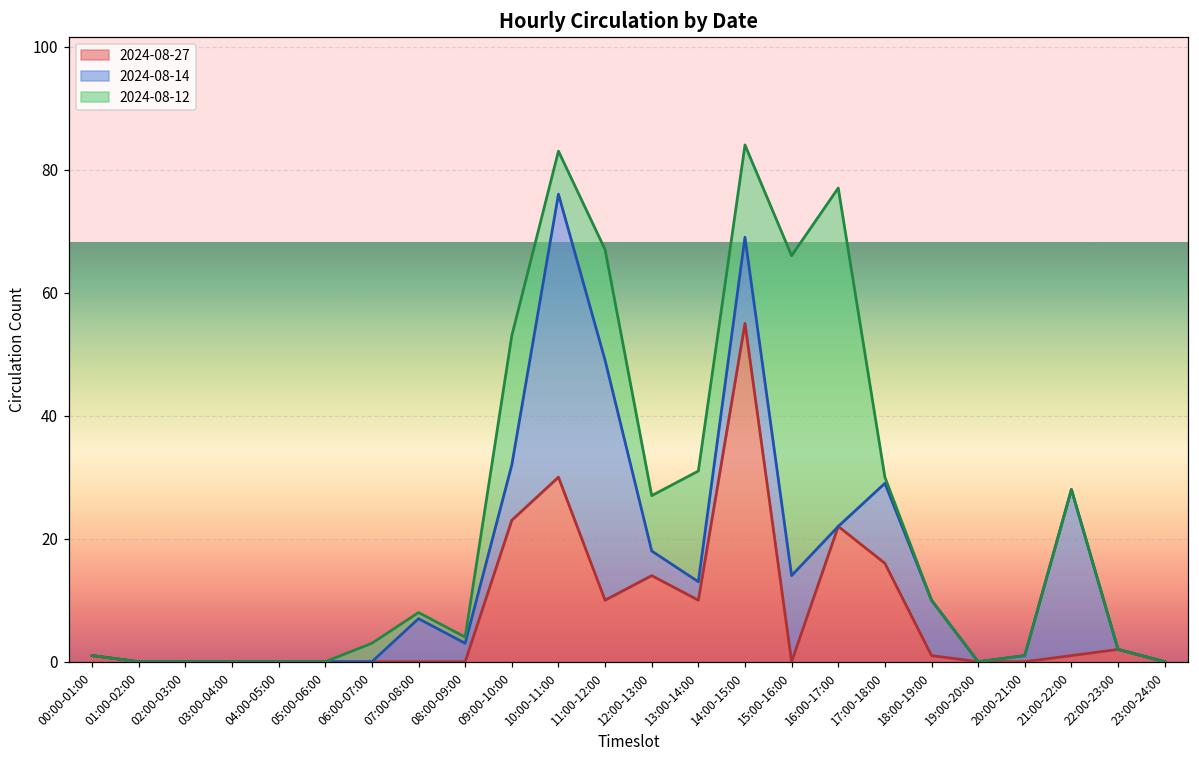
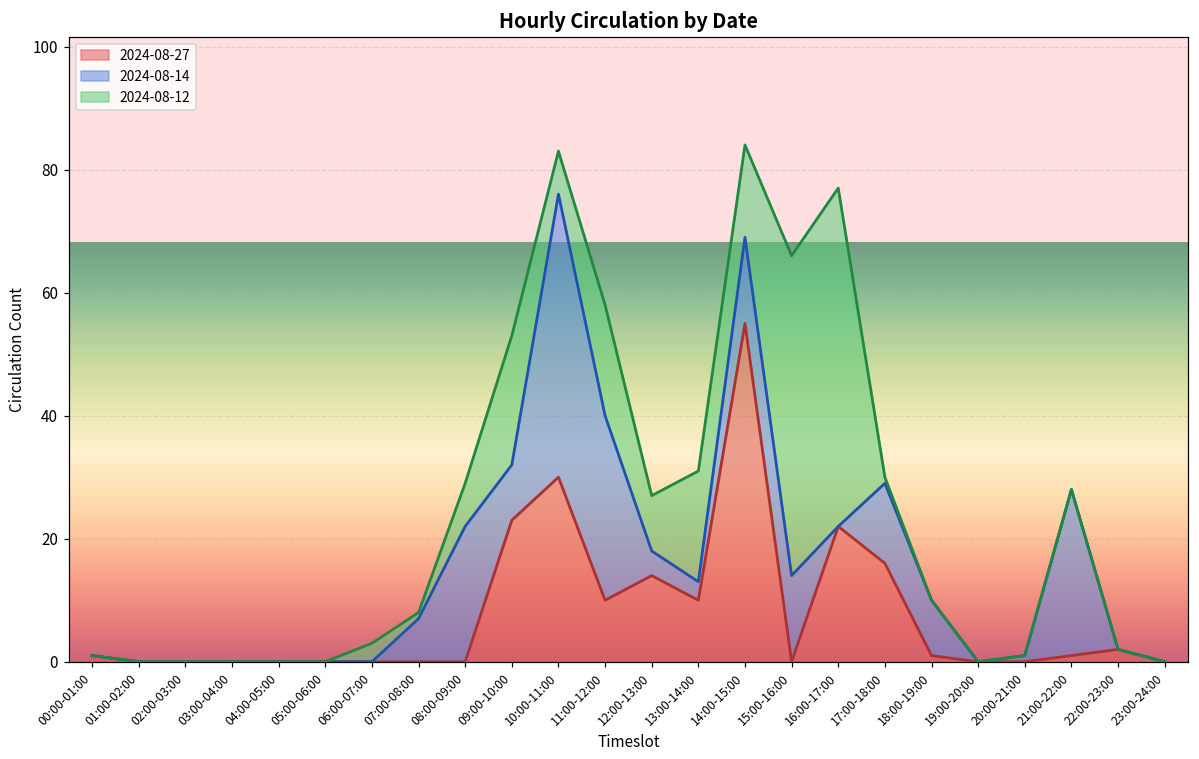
  {
    "2024-08-27": {
      "07:00-08:00": 0,
      "08:00-09:00": 0,
      "09:00-10:00": 23,
      "10:00-11:00": 30,
      "11:00-12:00": 10,
      "12:00-13:00": 14,
      "13:00-14:00": 10,
      "14:00-15:00": 55,
      "15:00-16:00": 0,
      "17:00-18:00": 16,
      "18:00-19:00": 1,
      "20:00-21:00": 0,
      "21:00-22:00": 1
    },
    "2024-08-14": {
      "07:00-08:00": 7,
-     "08:00-09:00": 3,
+     "08:00-09:00": 22,
      "09:00-10:00": 9,
      "10:00-11:00": 46,
-     "11:00-12:00": 39,
+     "11:00-12:00": 30,
      "12:00-13:00": 4,
      "13:00-14:00": 3,
      "14:00-15:00": 14,
      "15:00-16:00": 14,
      "17:00-18:00": 13
    },
    "2024-08-12": {
      "06:00-07:00": 3,
      "07:00-08:00": 1,
-     "08:00-09:00": 1,
+     "08:00-09:00": 7,
      "09:00-10:00": 21,
      "10:00-11:00": 7,
      "11:00-12:00": 18,
      "12:00-13:00": 9,
      "13:00-14:00": 18,
      "14:00-15:00": 15,
      "15:00-16:00": 52,
      "16:00-17:00": 55,
      "17:00-18:00": 1
    }
  }
